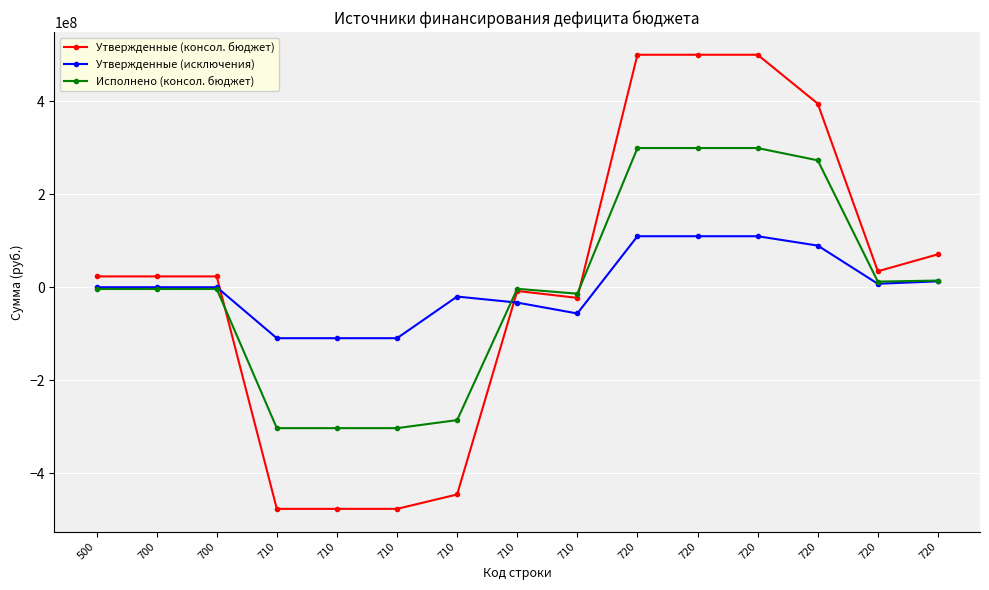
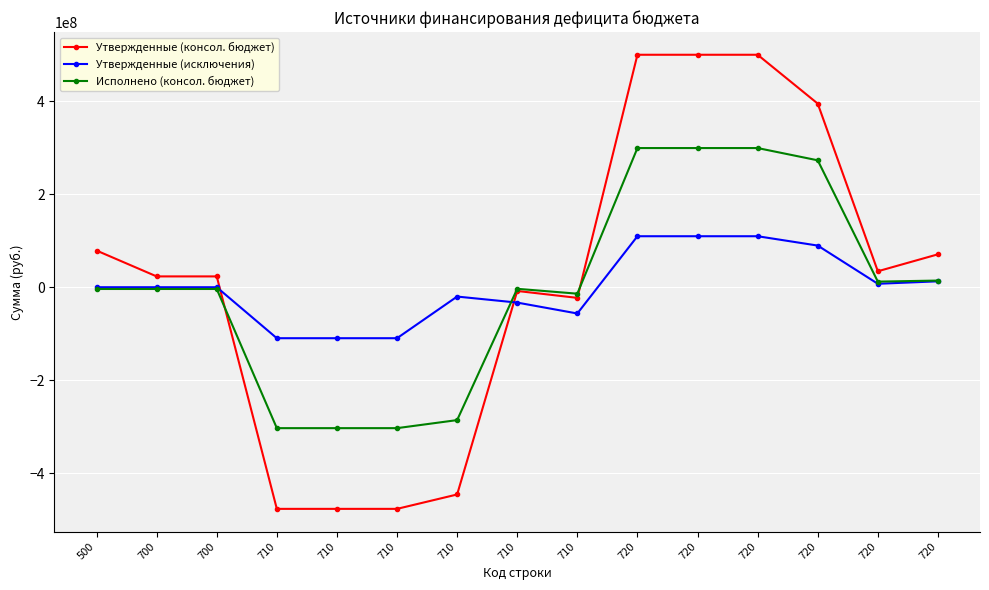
  {
    "Утвержденные (консол. бюджет)": {
-     "500": 20000000
+     "500": 80000000
    }
  }
